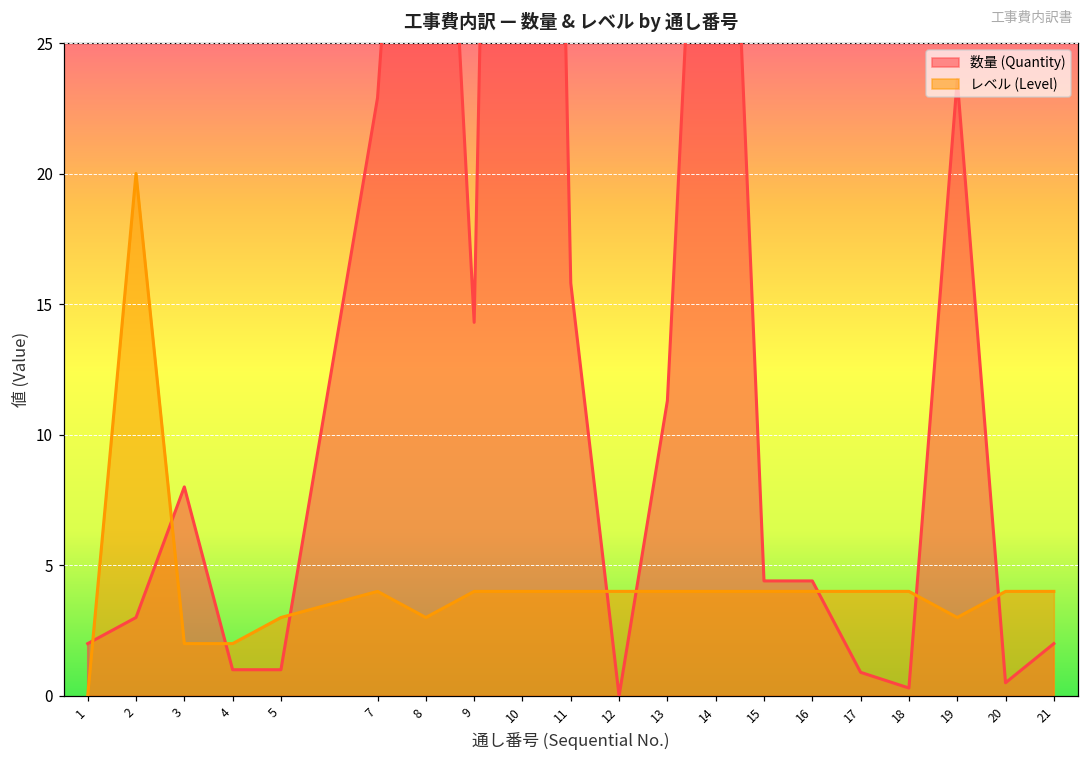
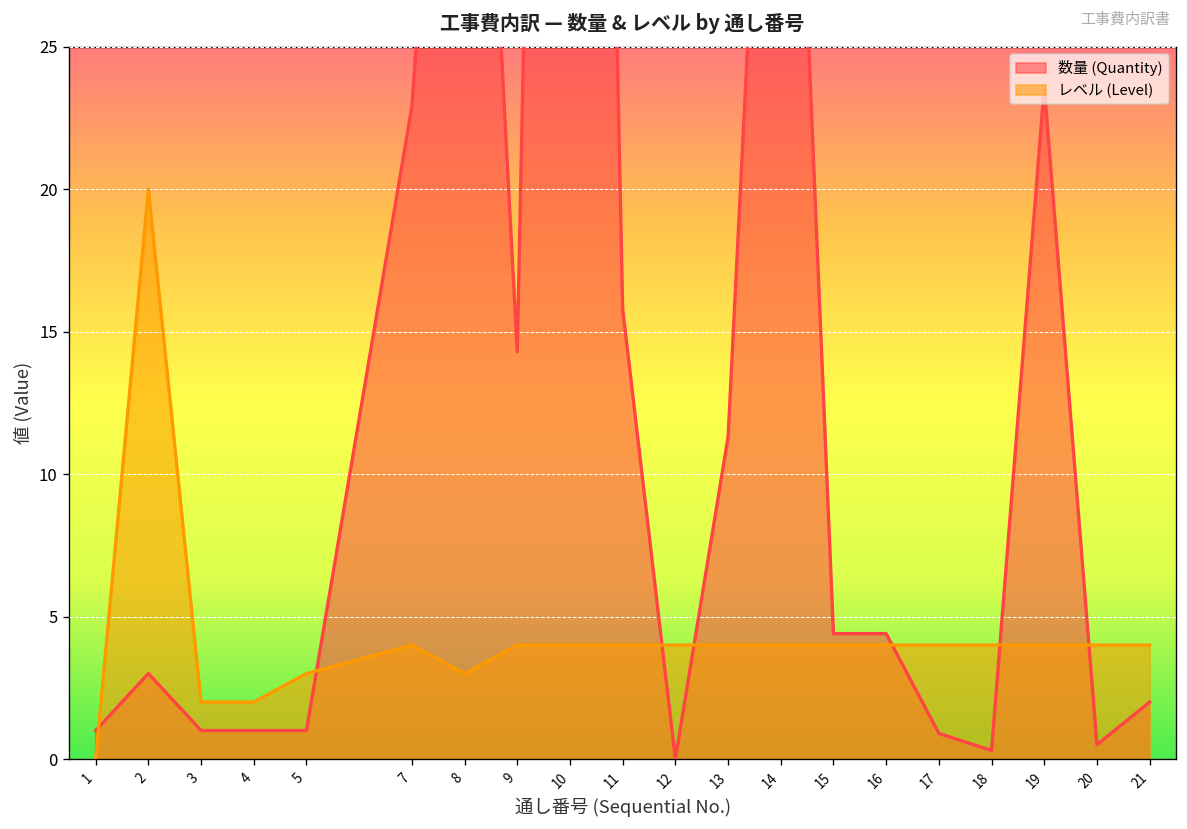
  {
    "数量 (Quantity)": {
-     "1": 2,
+     "1": 1,
      "2": 3,
-     "3": 8,
+     "3": 1,
      "4": 1,
      "5": 1,
      "7": 23,
      "9": 14.3,
      "11": 15.8,
      "12": 0,
      "13": 11.3,
      "15": 4.4,
      "16": 4.4,
      "17": 1,
      "18": 0.3,
      "20": 0.5,
      "21": 2
    },
    "レベル (Level)": {
      "1": 0,
      "2": 20,
      "3": 2,
      "4": 2,
      "5": 3,
      "7": 4,
      "8": 3,
      "9": 4,
      "10": 4,
      "11": 4,
      "12": 4,
      "13": 4,
      "14": 4,
      "15": 4,
      "16": 4,
      "17": 4,
      "18": 4,
-     "19": 3,
+     "19": 4,
      "20": 4,
      "21": 4
    }
  }
